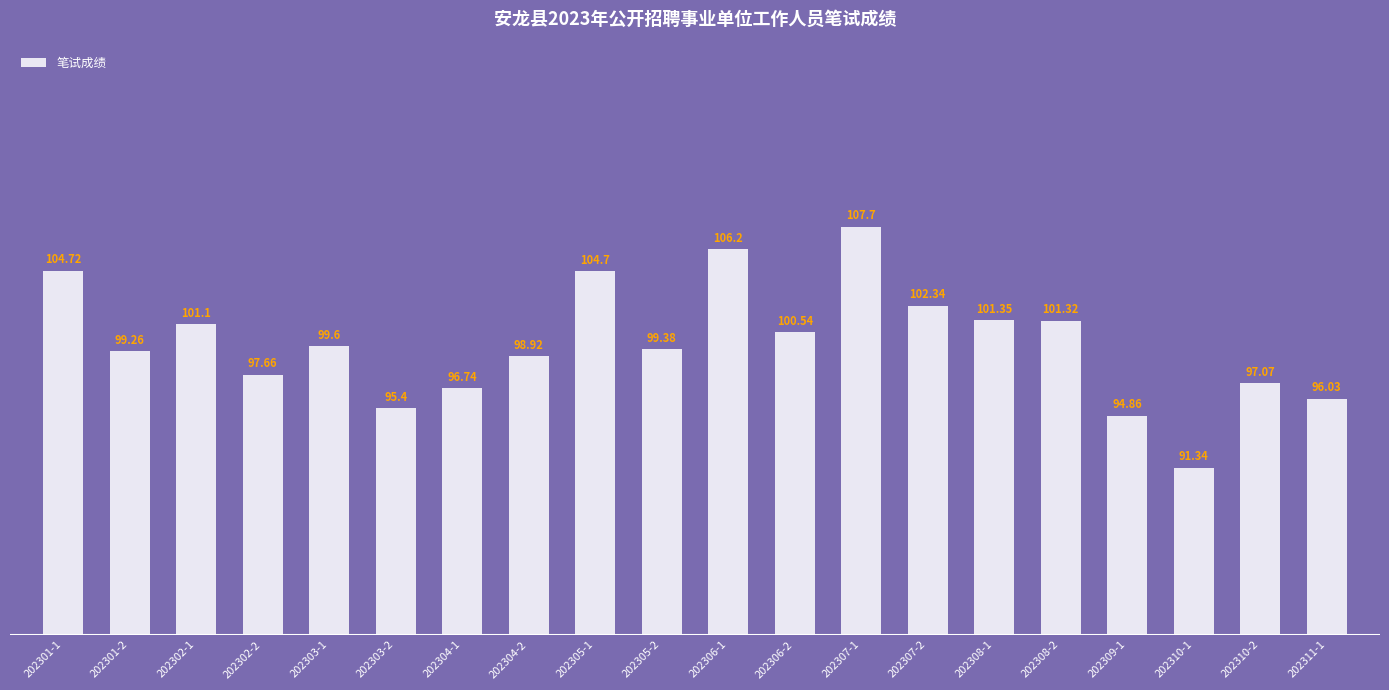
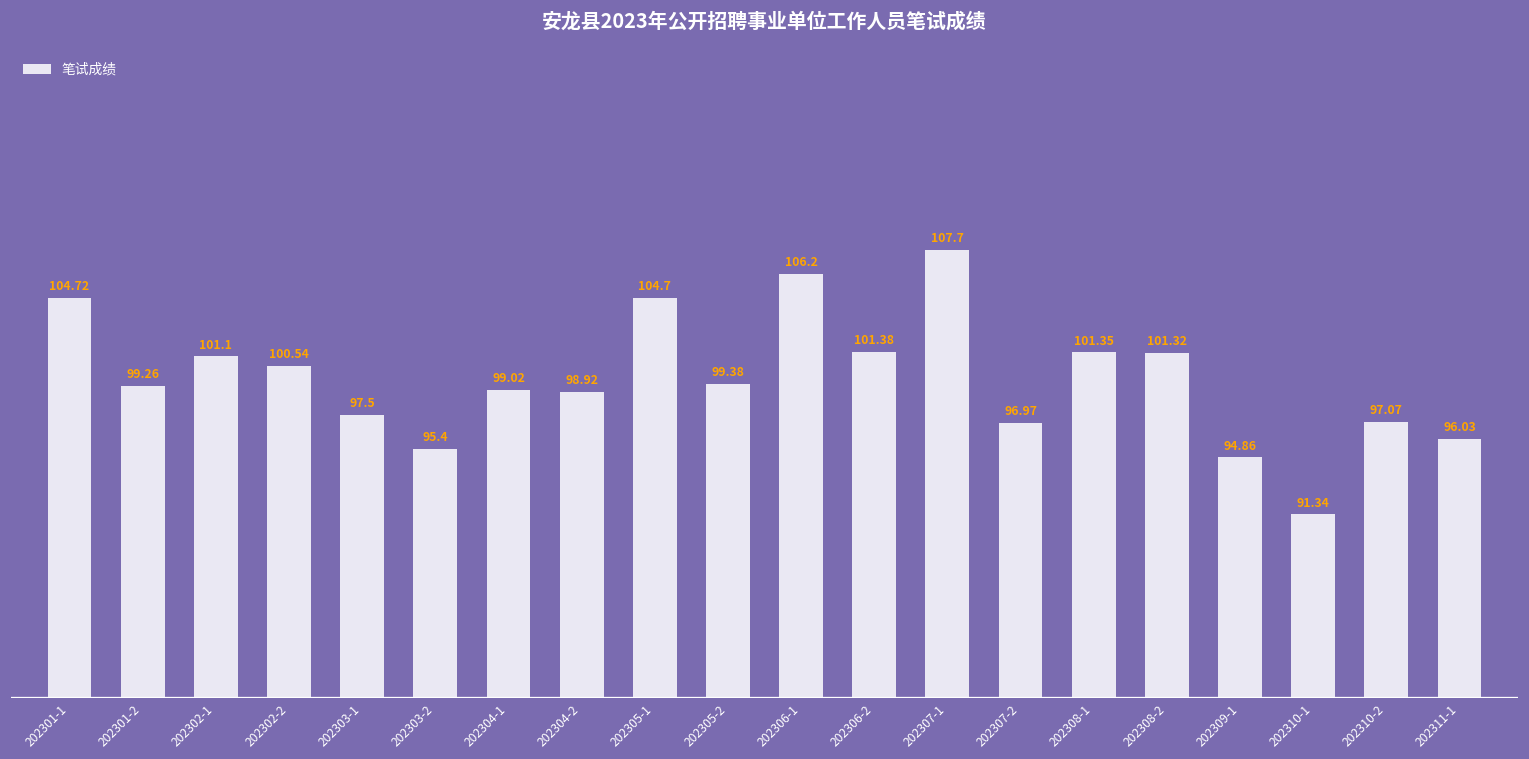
  {
    "202301-1": 104.72,
    "202301-2": 99.26,
    "202302-1": 101.1,
-   "202302-2": 97.66,
-   "202303-1": 99.6,
+   "202302-2": 100.54,
+   "202303-1": 97.5,
    "202303-2": 95.4,
-   "202304-1": 96.74,
+   "202304-1": 99.02,
    "202304-2": 98.92,
    "202305-1": 104.7,
    "202305-2": 99.38,
    "202306-1": 106.2,
-   "202306-2": 100.54,
+   "202306-2": 101.38,
    "202307-1": 107.7,
-   "202307-2": 102.34,
+   "202307-2": 96.97,
    "202308-1": 101.35,
    "202308-2": 101.32,
    "202309-1": 94.86,
    "202310-1": 91.34,
    "202310-2": 97.07,
    "202311-1": 96.03
  }
